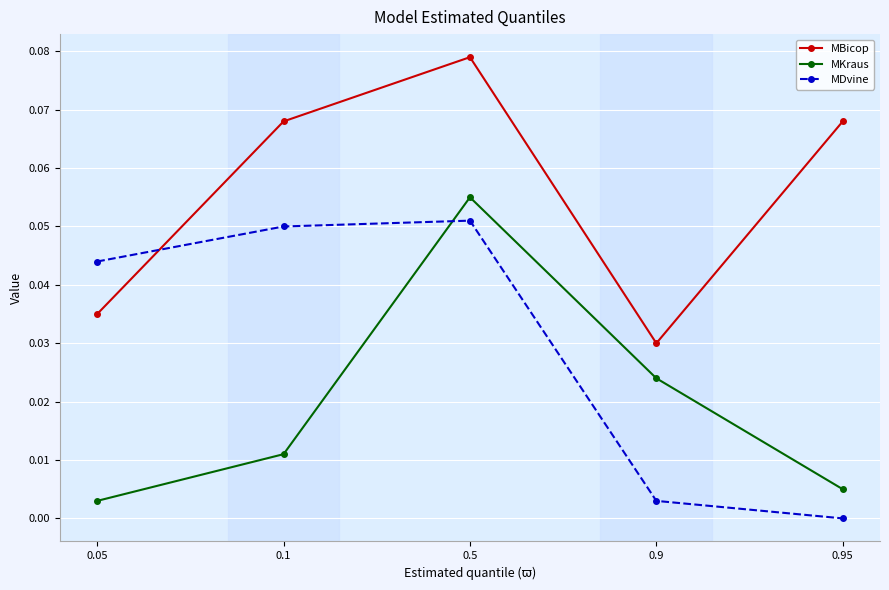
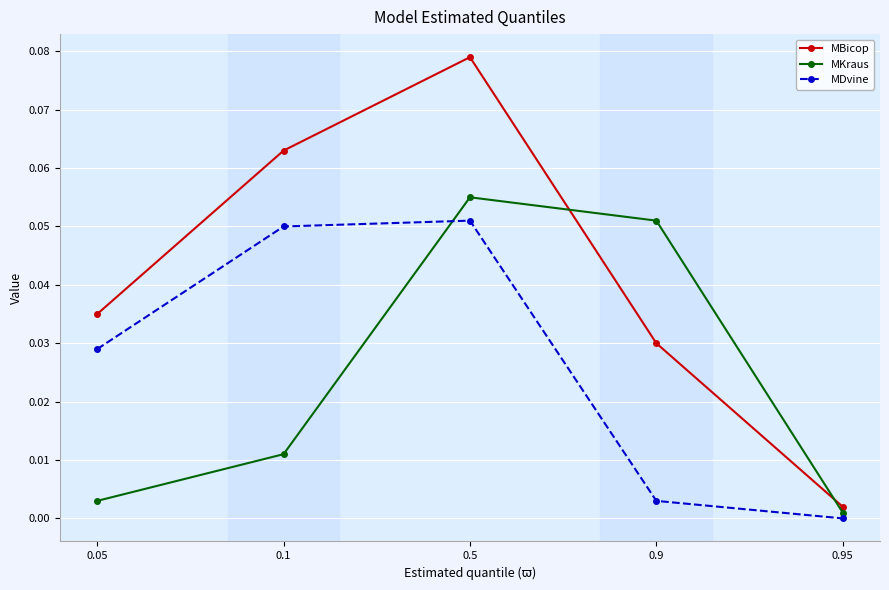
  {
    "MBicop": {
      "0.05": 0.035,
-     "0.1": 0.068,
+     "0.1": 0.063,
      "0.5": 0.079,
      "0.9": 0.030,
-     "0.95": 0.068
+     "0.95": 0.002
    },
    "MKraus": {
      "0.05": 0.003,
      "0.1": 0.011,
      "0.5": 0.055,
-     "0.9": 0.024,
-     "0.95": 0.005
+     "0.9": 0.051,
+     "0.95": 0.001
    },
    "MDvine": {
-     "0.05": 0.044,
+     "0.05": 0.029,
      "0.1": 0.050,
      "0.5": 0.051,
      "0.9": 0.003,
      "0.95": 0.000
    }
  }
